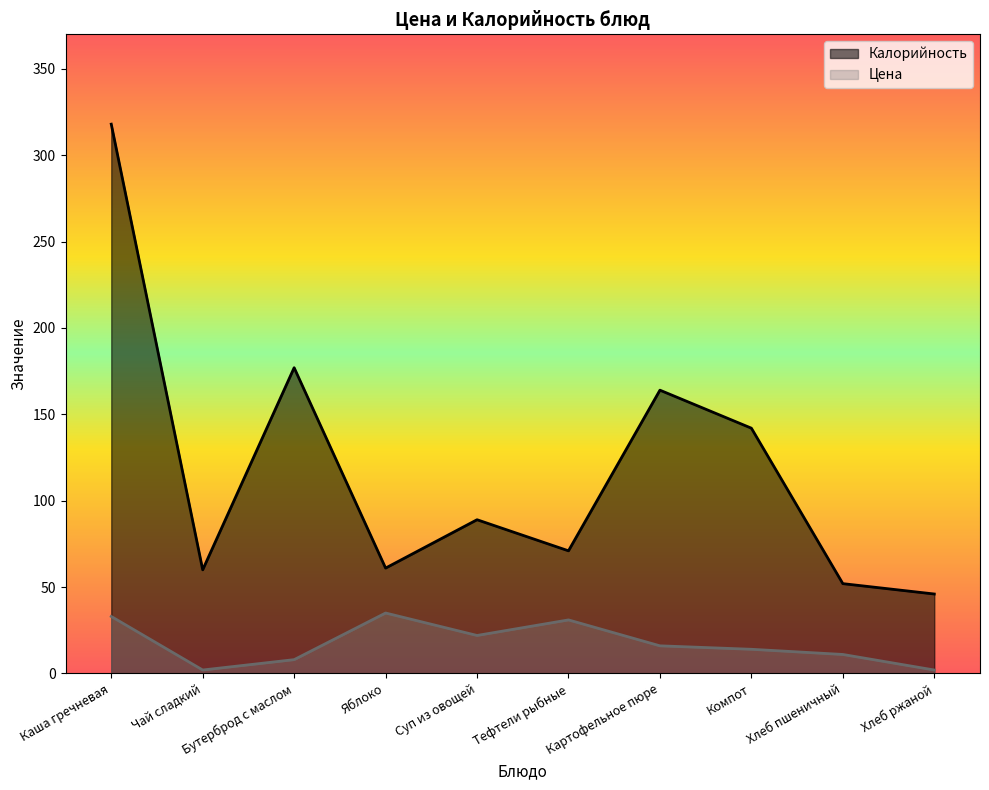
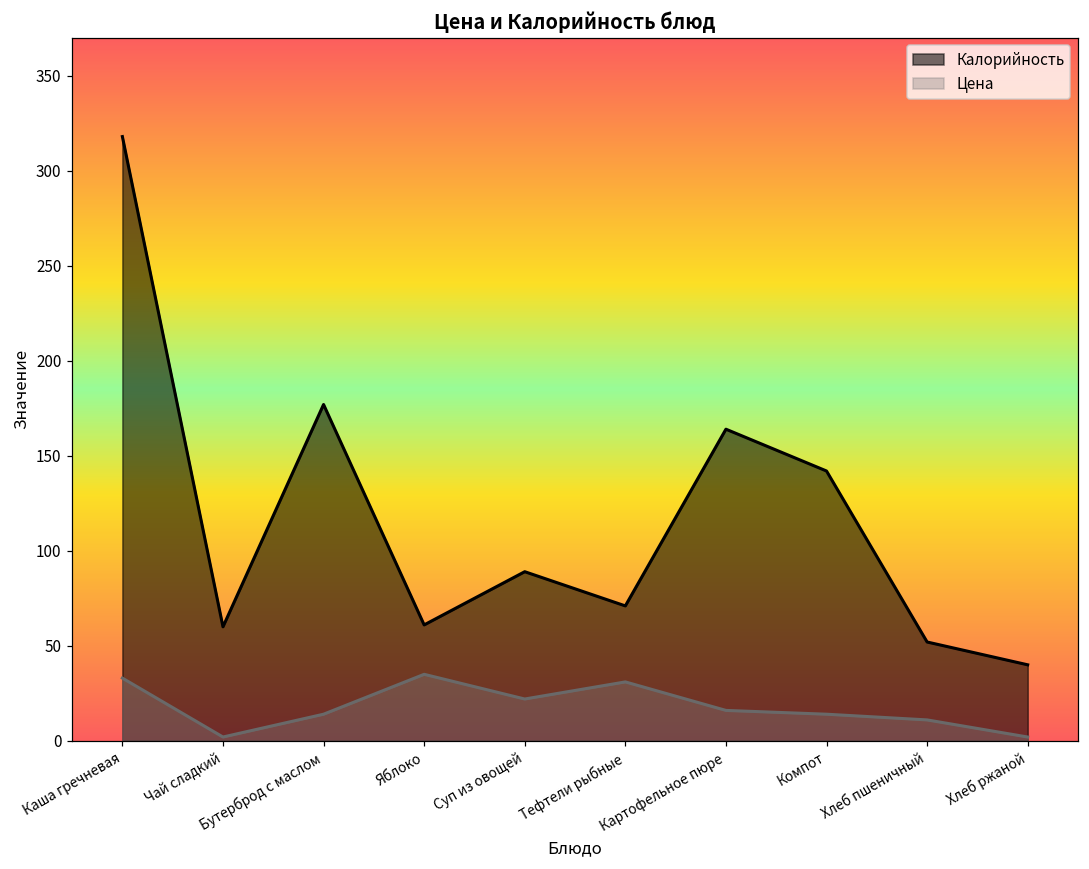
  {
    "Калорийность": {
      "Каша гречневая": 318,
      "Чай сладкий": 60,
      "Бутерброд с маслом": 177,
      "Яблоко": 61,
      "Суп из овощей": 89,
      "Тефтели рыбные": 71,
      "Картофельное пюре": 164,
      "Компот": 142,
      "Хлеб пшеничный": 52,
-     "Хлеб ржаной": 46
+     "Хлеб ржаной": 40
    },
    "Цена": {
      "Каша гречневая": 33,
      "Чай сладкий": 2,
-     "Бутерброд с маслом": 8,
+     "Бутерброд с маслом": 14,
      "Яблоко": 35,
      "Суп из овощей": 22,
      "Тефтели рыбные": 31,
      "Картофельное пюре": 16,
      "Компот": 14,
      "Хлеб пшеничный": 11,
      "Хлеб ржаной": 2
    }
  }
